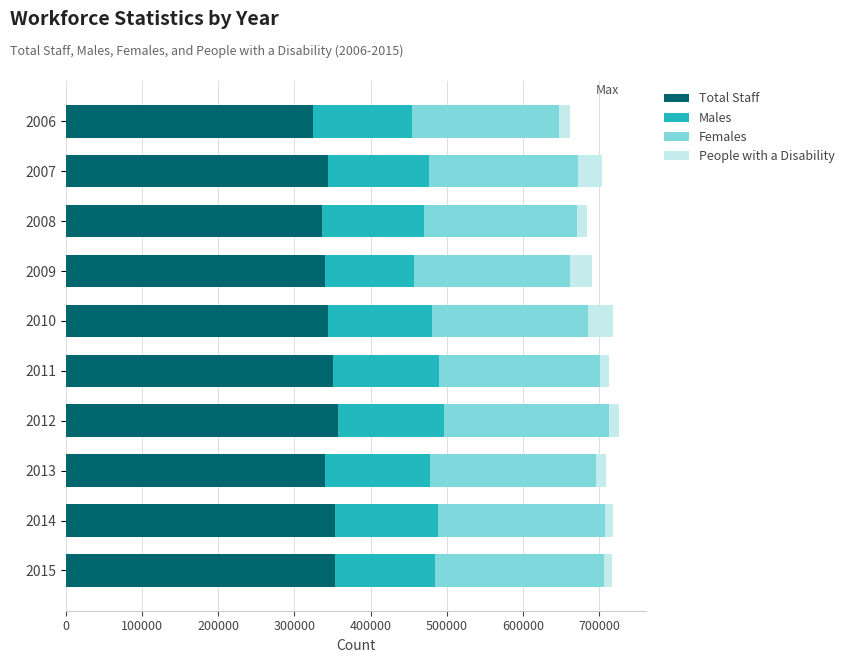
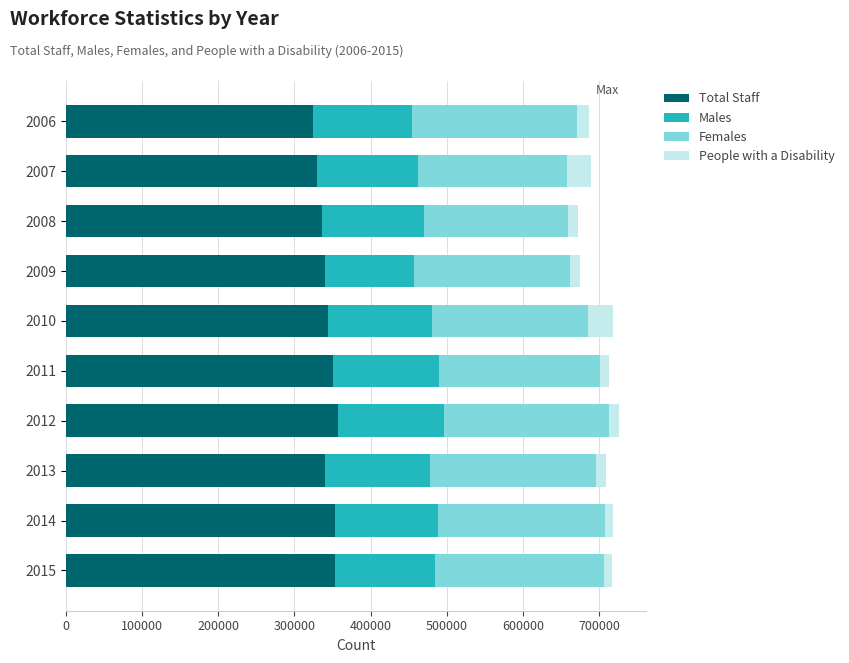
  {
    "Total Staff": {
      "2006": 320000,
-     "2007": 340000,
+     "2007": 330000,
      "2008": 340000,
      "2009": 340000,
      "2010": 340000,
      "2011": 350000,
      "2012": 360000,
      "2013": 340000,
      "2014": 350000,
      "2015": 350000
    },
    "Males": {
      "2006": 130000,
      "2007": 130000,
      "2008": 130000,
      "2009": 120000,
      "2010": 140000,
      "2011": 140000,
      "2012": 140000,
      "2013": 140000,
      "2014": 130000,
      "2015": 130000
    },
    "Females": {
-     "2006": 190000,
+     "2006": 220000,
      "2007": 200000,
-     "2008": 200000,
+     "2008": 190000,
      "2009": 200000,
      "2010": 210000,
      "2011": 210000,
      "2012": 220000,
      "2013": 220000,
      "2014": 220000,
      "2015": 220000
    },
    "People with a Disability": {
      "2006": 10000,
      "2007": 30000,
      "2008": 10000,
-     "2009": 30000,
+     "2009": 10000,
      "2010": 30000,
      "2011": 10000,
      "2012": 10000,
      "2013": 10000,
      "2014": 10000,
      "2015": 10000
    }
  }
